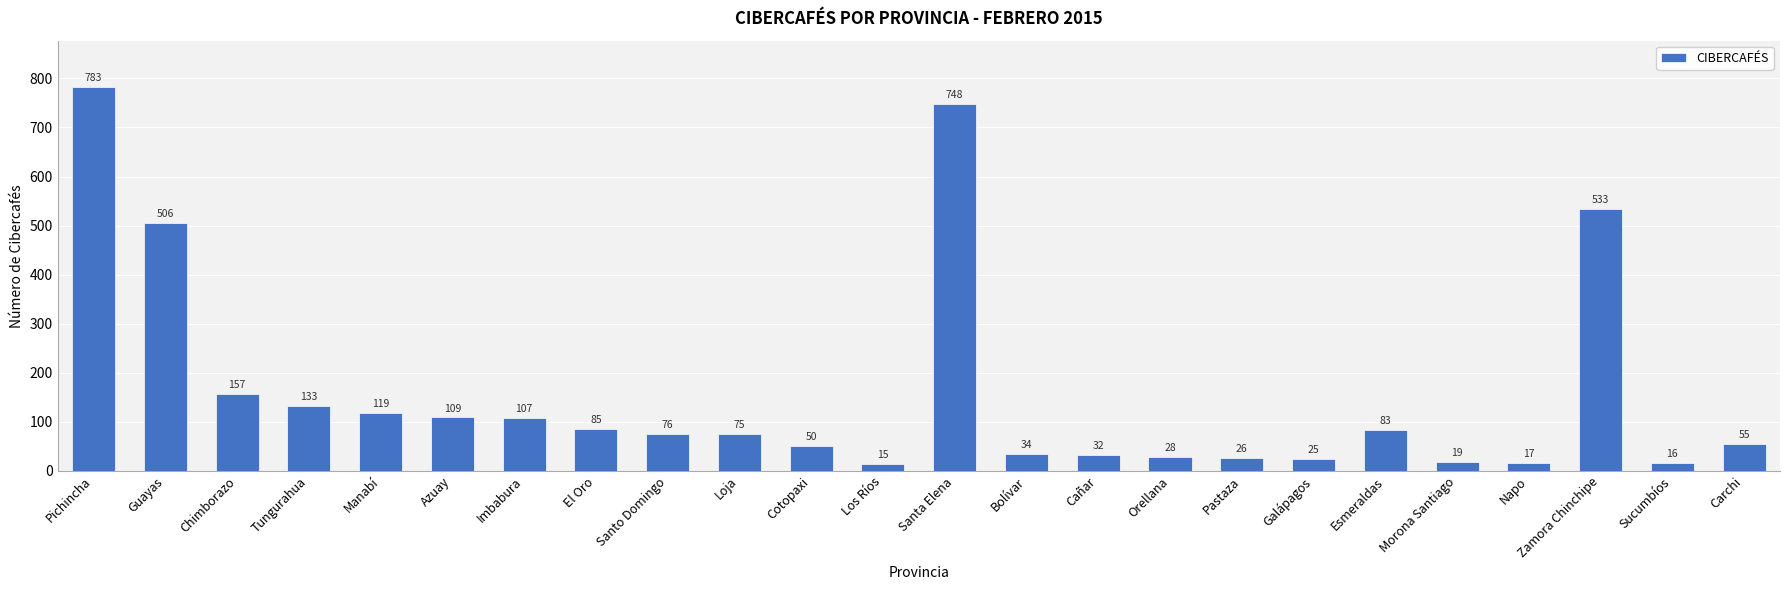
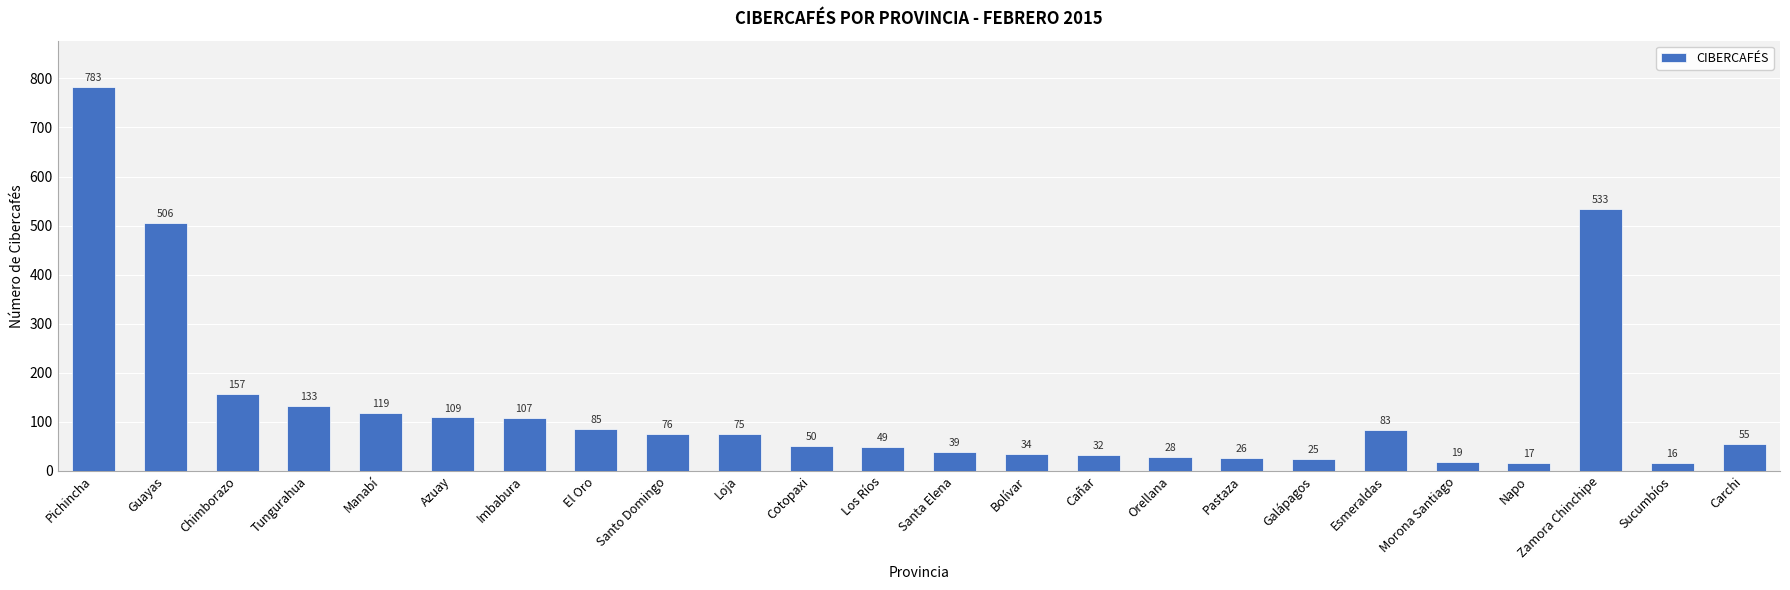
  {
    "Pichincha": 783,
    "Guayas": 506,
    "Chimborazo": 157,
    "Tungurahua": 133,
    "Manabí": 119,
    "Azuay": 109,
    "Imbabura": 107,
    "El Oro": 85,
    "Santo Domingo": 76,
    "Loja": 75,
    "Cotopaxi": 50,
-   "Los Ríos": 15,
-   "Santa Elena": 748,
+   "Los Ríos": 49,
+   "Santa Elena": 39,
    "Bolívar": 34,
    "Cañar": 32,
    "Orellana": 28,
    "Pastaza": 26,
    "Galápagos": 25,
    "Esmeraldas": 83,
    "Morona Santiago": 19,
    "Napo": 17,
    "Zamora Chinchipe": 533,
    "Sucumbíos": 16,
    "Carchi": 55
  }
